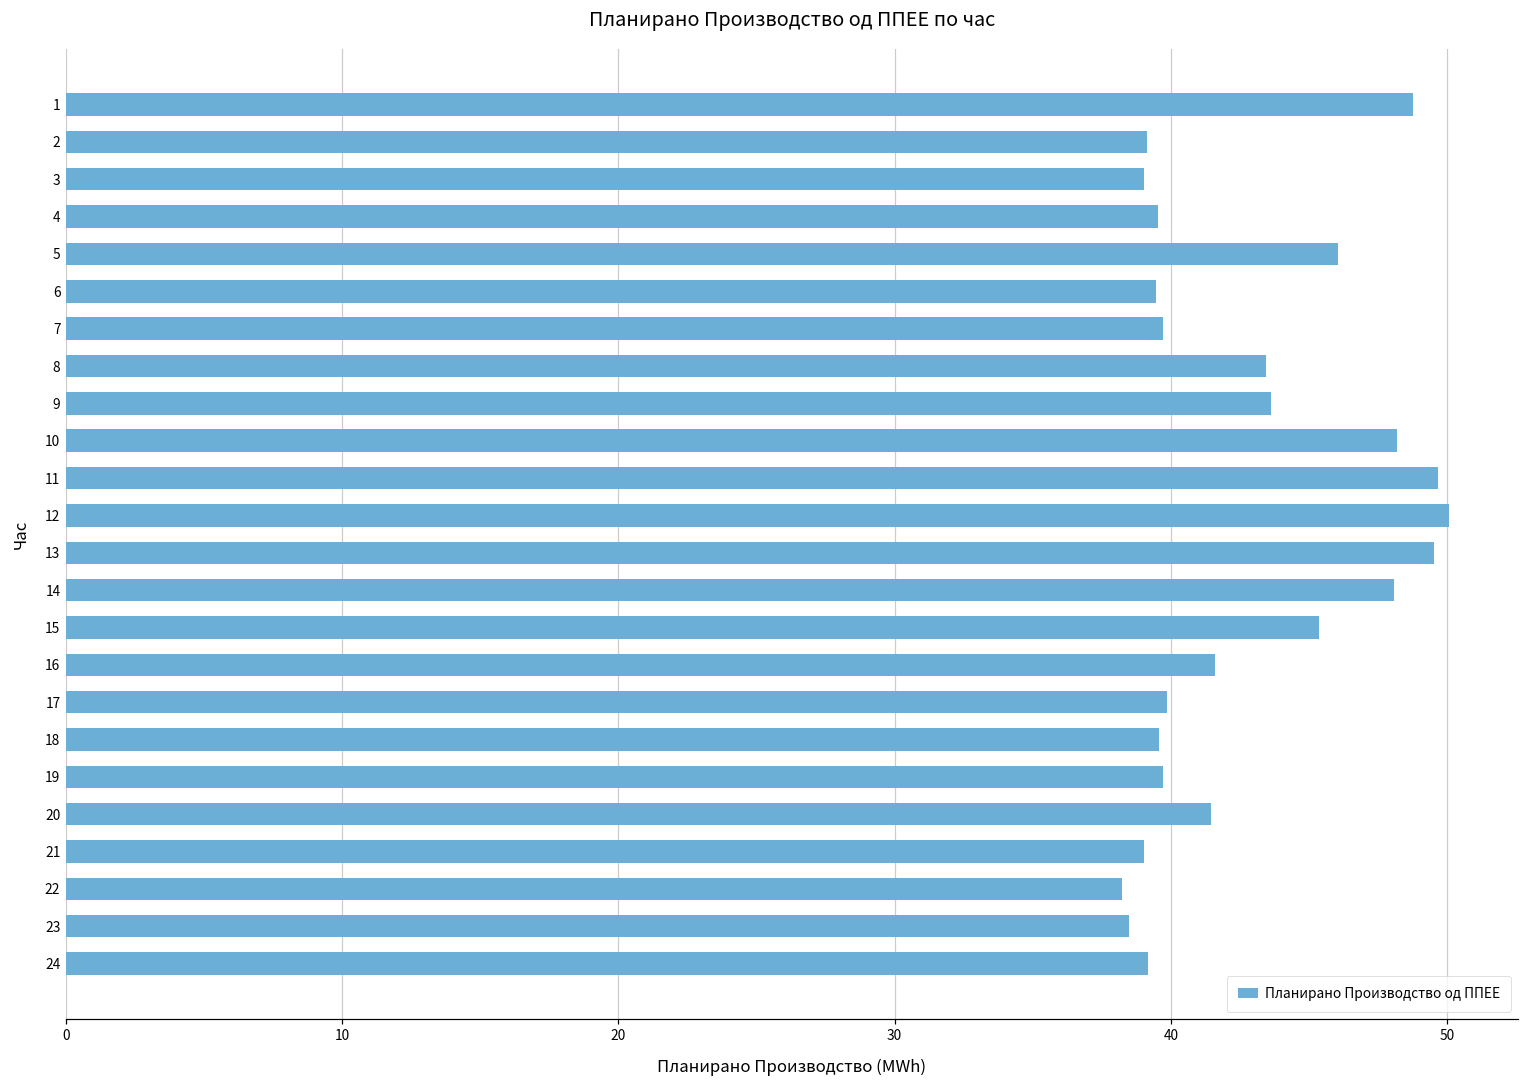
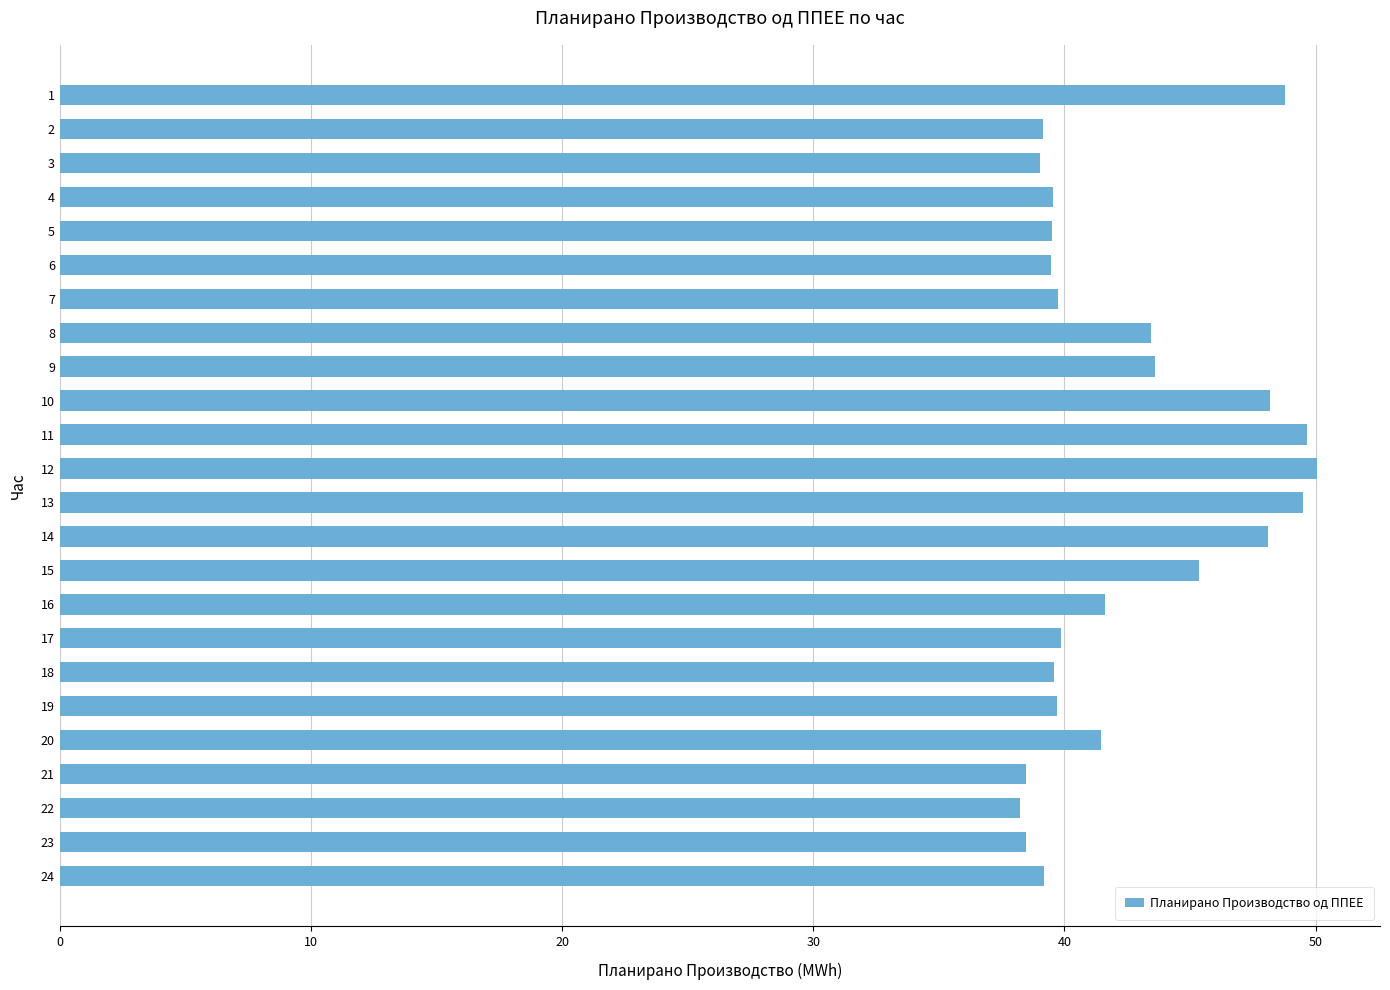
  {
    "1": 48.8,
    "2": 39.1,
    "3": 39.0,
    "4": 39.5,
-   "5": 46.0,
+   "5": 39.5,
    "6": 39.5,
    "7": 39.7,
    "8": 43.4,
    "9": 43.6,
    "10": 48.2,
    "11": 49.7,
    "12": 50.1,
    "13": 49.5,
    "14": 48.1,
    "15": 45.4,
    "16": 41.6,
    "17": 39.8,
    "18": 39.6,
    "19": 39.7,
    "20": 41.5,
-   "21": 39.0,
+   "21": 38.5,
    "22": 38.2,
    "23": 38.5,
    "24": 39.2
  }
